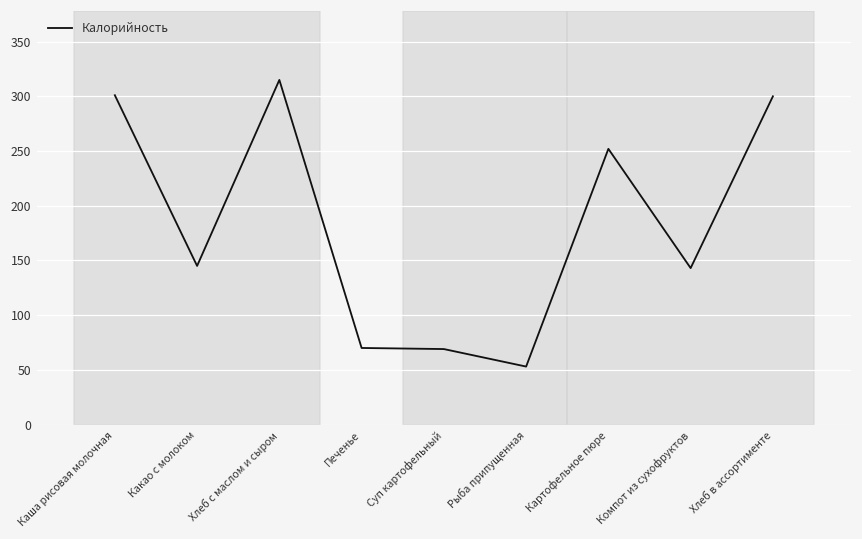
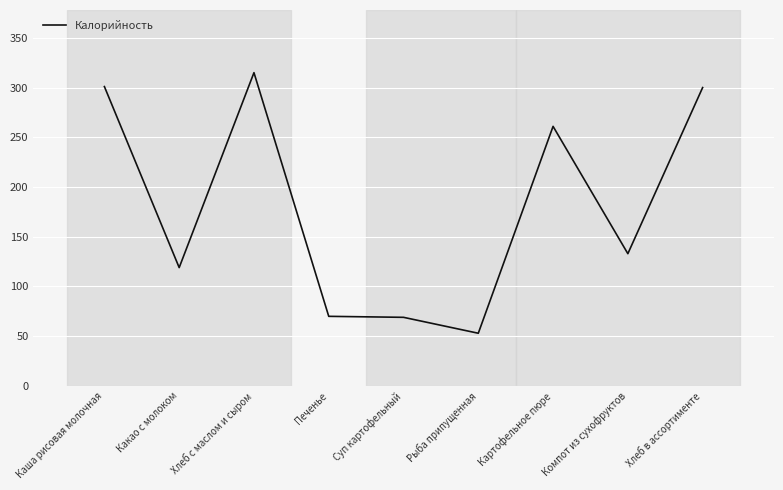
  {
    "Каша рисовая молочная": 300,
-   "Какао с молоком": 150,
+   "Какао с молоком": 120,
    "Хлеб с маслом и сыром": 320,
    "Печенье": 70,
    "Суп картофельный": 70,
    "Рыба припущенная": 50,
-   "Картофельное пюре": 250,
-   "Компот из сухофруктов": 140,
+   "Картофельное пюре": 260,
+   "Компот из сухофруктов": 130,
    "Хлеб в ассортименте": 300
  }
